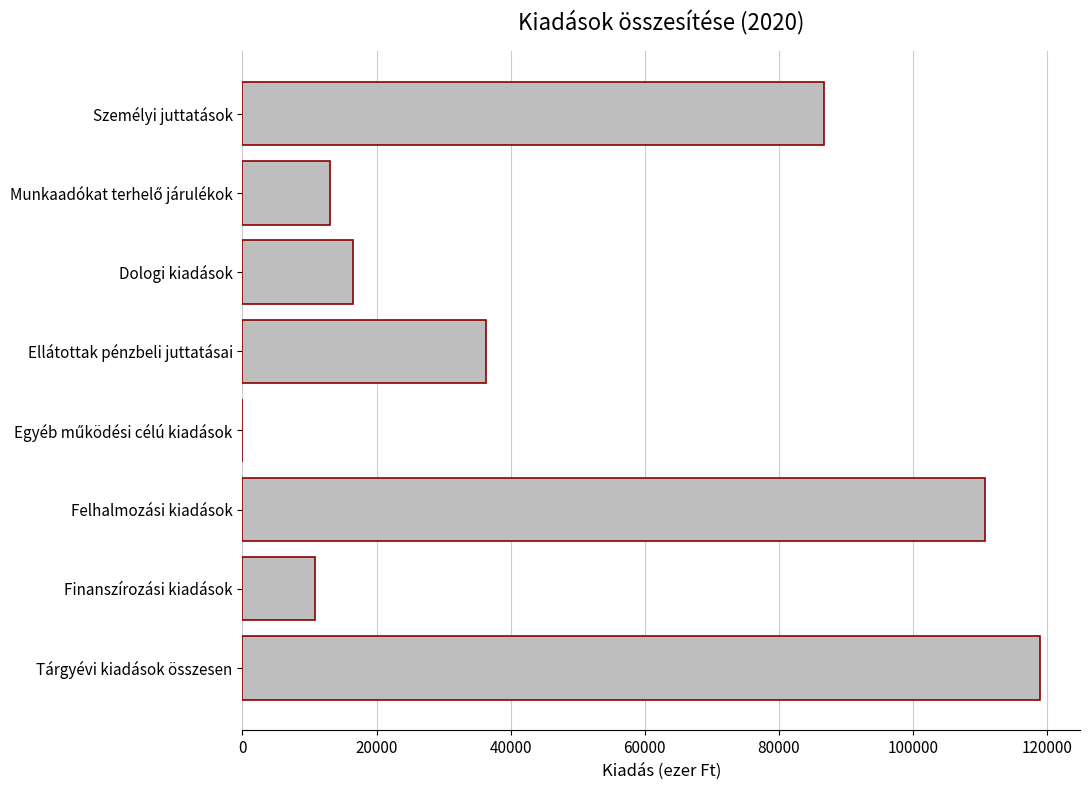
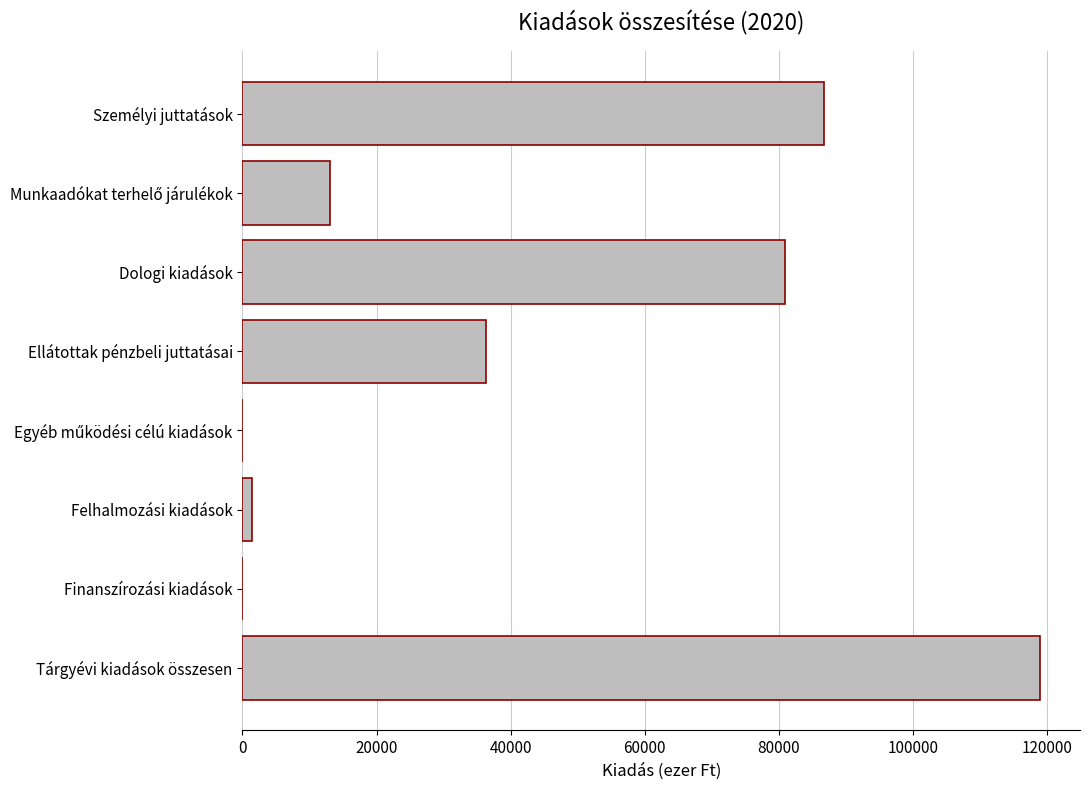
  {
    "Személyi juttatások": 87000,
    "Munkaadókat terhelő járulékok": 13000,
-   "Dologi kiadások": 17000,
+   "Dologi kiadások": 81000,
    "Ellátottak pénzbeli juttatásai": 36000,
    "Egyéb működési célú kiadások": 0,
-   "Felhalmozási kiadások": 111000,
-   "Finanszírozási kiadások": 11000,
+   "Felhalmozási kiadások": 1000,
+   "Finanszírozási kiadások": 0,
    "Tárgyévi kiadások összesen": 119000
  }
